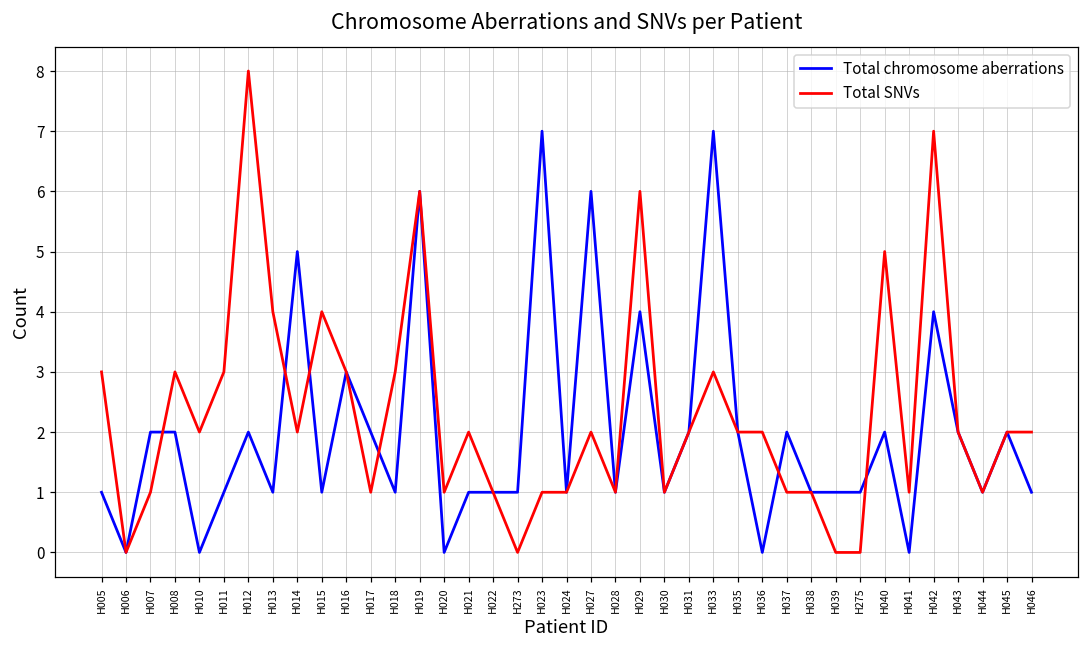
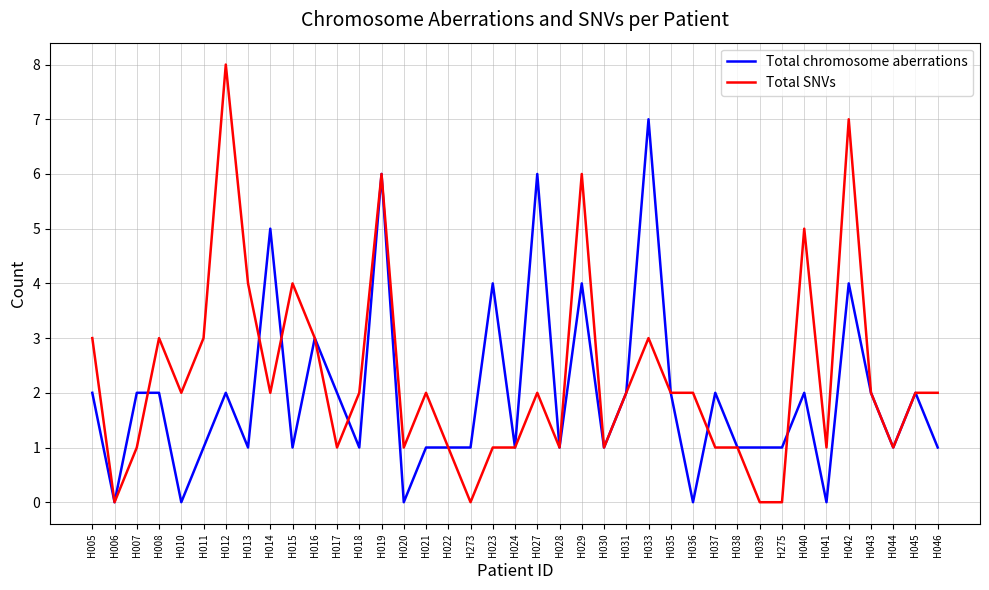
  {
    "Total chromosome aberrations": {
-     "H005": 1,
+     "H005": 2,
      "H007": 2,
      "H008": 2,
      "H010": 0,
      "H011": 1,
      "H012": 2,
      "H013": 1,
      "H014": 5,
      "H015": 1,
      "H017": 2,
      "H018": 1,
      "H020": 0,
      "H021": 1,
      "H273": 1,
-     "H023": 7,
+     "H023": 4,
      "H027": 6,
      "H029": 4,
      "H033": 7,
      "H036": 0,
      "H037": 2,
      "H039": 1,
      "H275": 1,
      "H040": 2,
      "H041": 0,
      "H042": 4,
      "H046": 1
    },
    "Total SNVs": {
      "H005": 3,
      "H007": 1,
      "H008": 3,
      "H010": 2,
      "H011": 3,
      "H012": 8,
      "H013": 4,
      "H014": 2,
      "H015": 4,
      "H017": 1,
-     "H018": 3,
+     "H018": 2,
      "H020": 1,
      "H021": 2,
      "H273": 0,
      "H023": 1,
      "H027": 2,
      "H029": 6,
      "H033": 3,
      "H036": 2,
      "H037": 1,
      "H039": 0,
      "H275": 0,
      "H040": 5,
      "H041": 1,
      "H042": 7,
      "H046": 2
    }
  }
